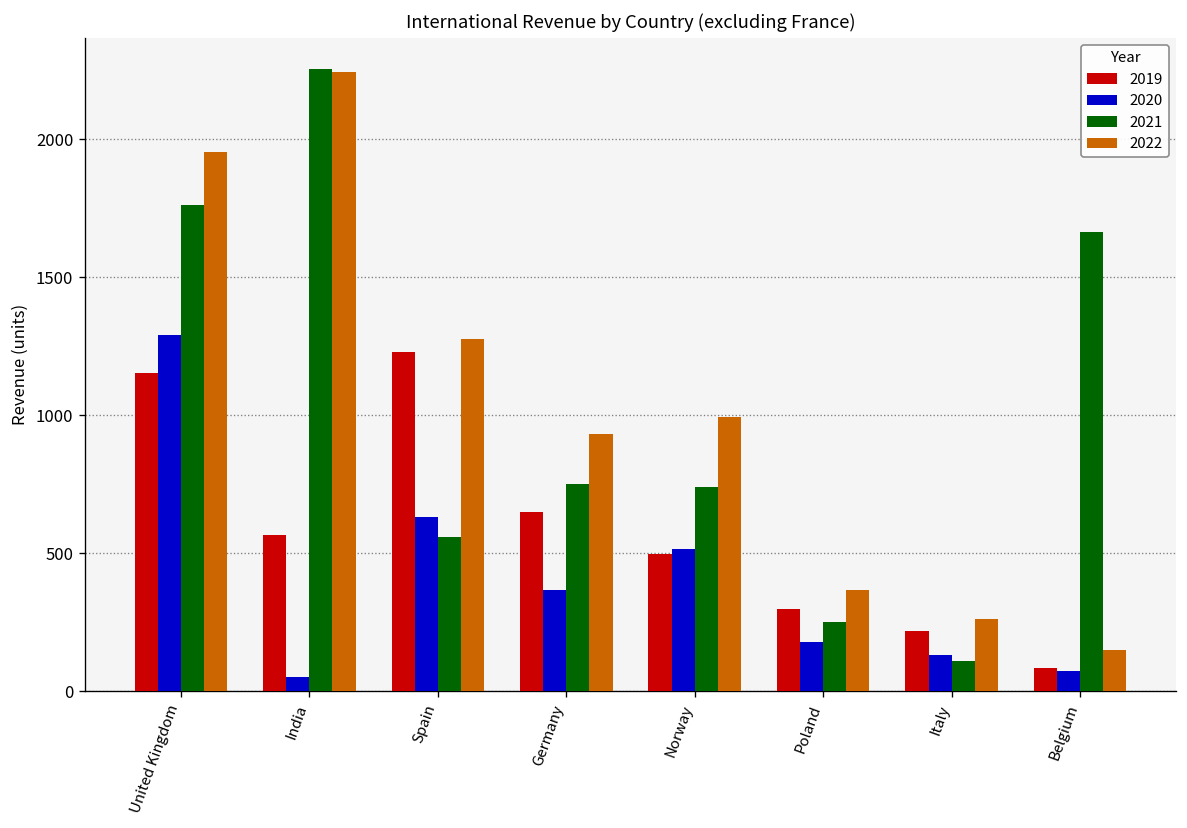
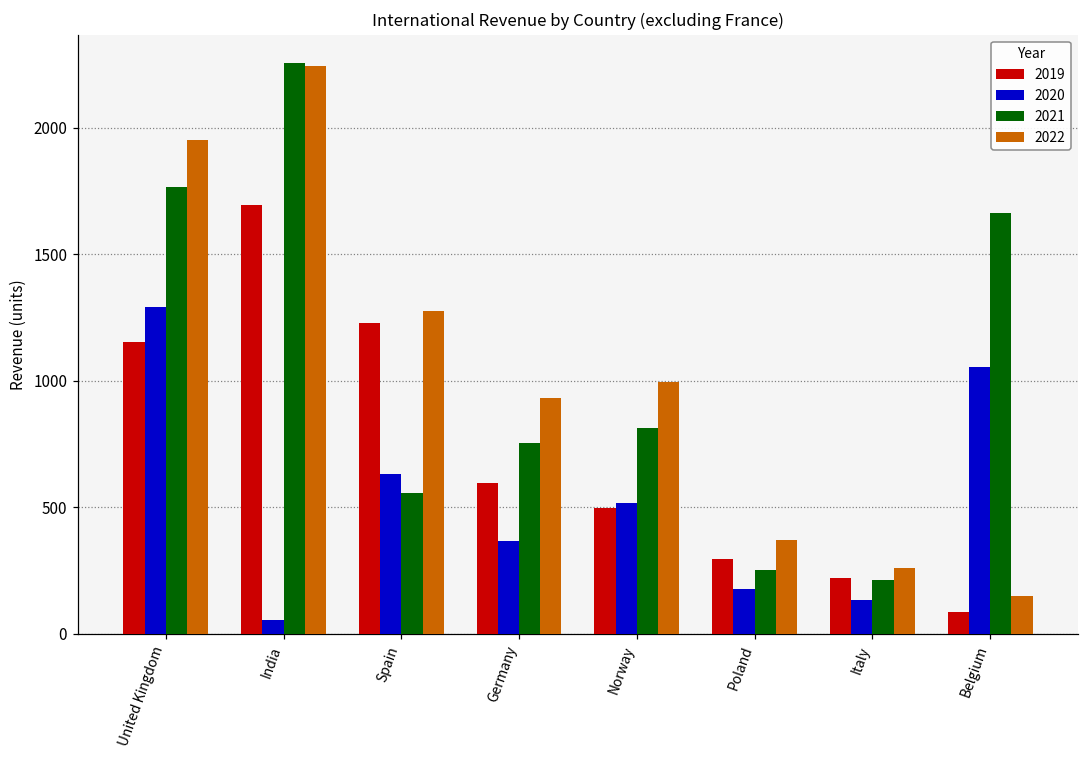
  {
    "2019": {
      "United Kingdom": 1160,
-     "India": 570,
+     "India": 1700,
      "Spain": 1230,
-     "Germany": 650,
+     "Germany": 600,
      "Norway": 500,
      "Poland": 300,
      "Italy": 220,
      "Belgium": 90
    },
    "2020": {
      "United Kingdom": 1290,
      "India": 50,
      "Spain": 630,
      "Germany": 370,
      "Norway": 520,
      "Poland": 180,
      "Italy": 130,
-     "Belgium": 70
+     "Belgium": 1050
    },
    "2021": {
      "United Kingdom": 1760,
      "India": 2260,
      "Spain": 560,
      "Germany": 750,
-     "Norway": 740,
+     "Norway": 820,
      "Poland": 250,
-     "Italy": 110,
+     "Italy": 210,
      "Belgium": 1670
    },
    "2022": {
      "United Kingdom": 1950,
      "India": 2240,
      "Spain": 1280,
      "Germany": 930,
      "Norway": 990,
      "Poland": 370,
      "Italy": 260,
      "Belgium": 150
    }
  }
